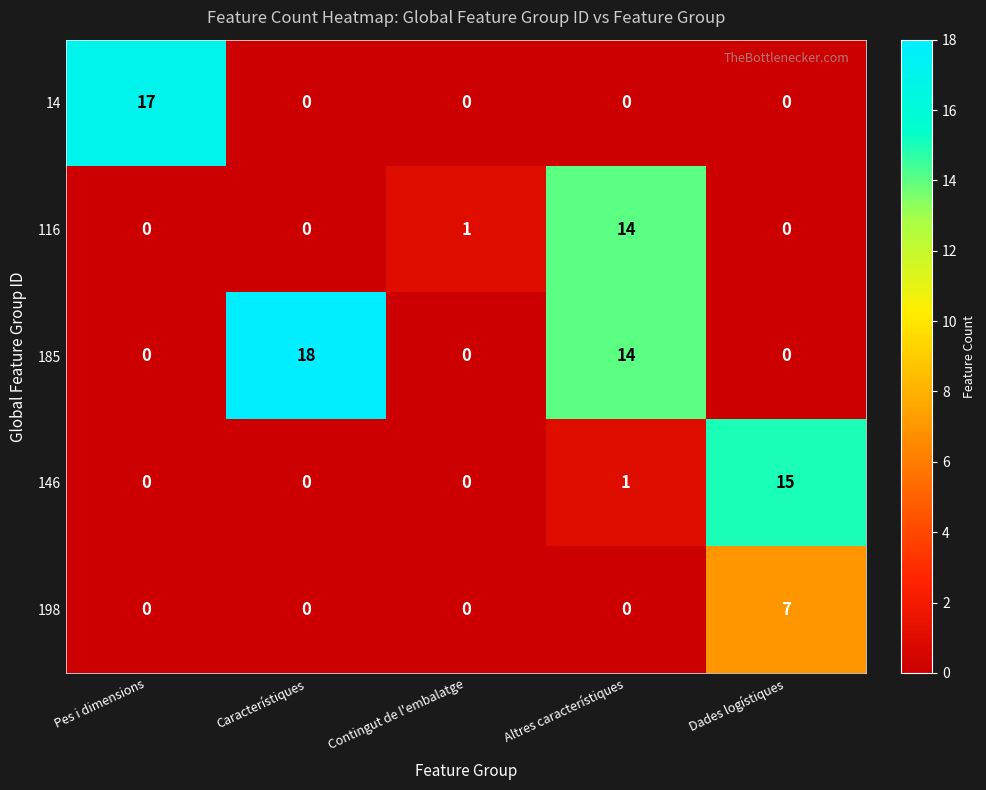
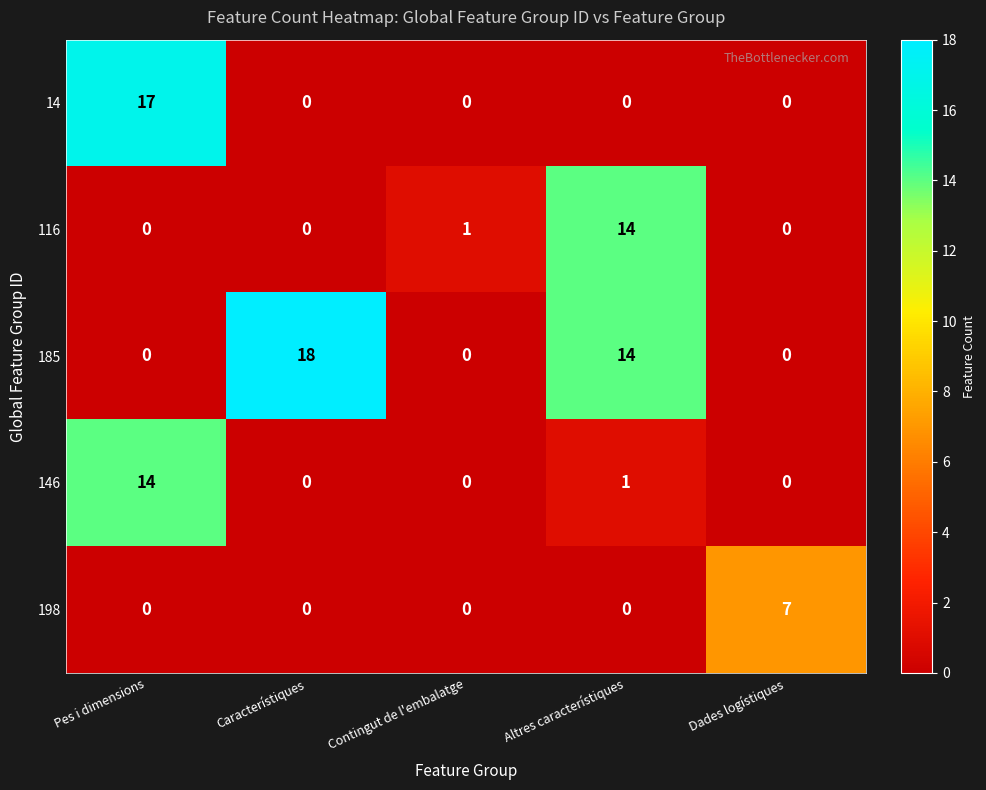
  {
    "14": {
      "Pes i dimensions": 17,
      "Característiques": 0,
      "Contingut de l'embalatge": 0,
      "Altres característiques": 0
    },
    "116": {
      "Pes i dimensions": 0,
      "Característiques": 0,
      "Contingut de l'embalatge": 1,
      "Altres característiques": 14,
      "Dades logístiques": 0
    },
    "185": {
      "Pes i dimensions": 0,
      "Característiques": 18,
      "Contingut de l'embalatge": 0,
      "Altres característiques": 14,
      "Dades logístiques": 0
    },
    "146": {
-     "Pes i dimensions": 0,
+     "Pes i dimensions": 14,
      "Característiques": 0,
      "Contingut de l'embalatge": 0,
      "Altres característiques": 1,
-     "Dades logístiques": 15
+     "Dades logístiques": 0
    },
    "198": {
      "Pes i dimensions": 0,
      "Característiques": 0,
      "Contingut de l'embalatge": 0,
      "Altres característiques": 0,
      "Dades logístiques": 7
    }
  }
